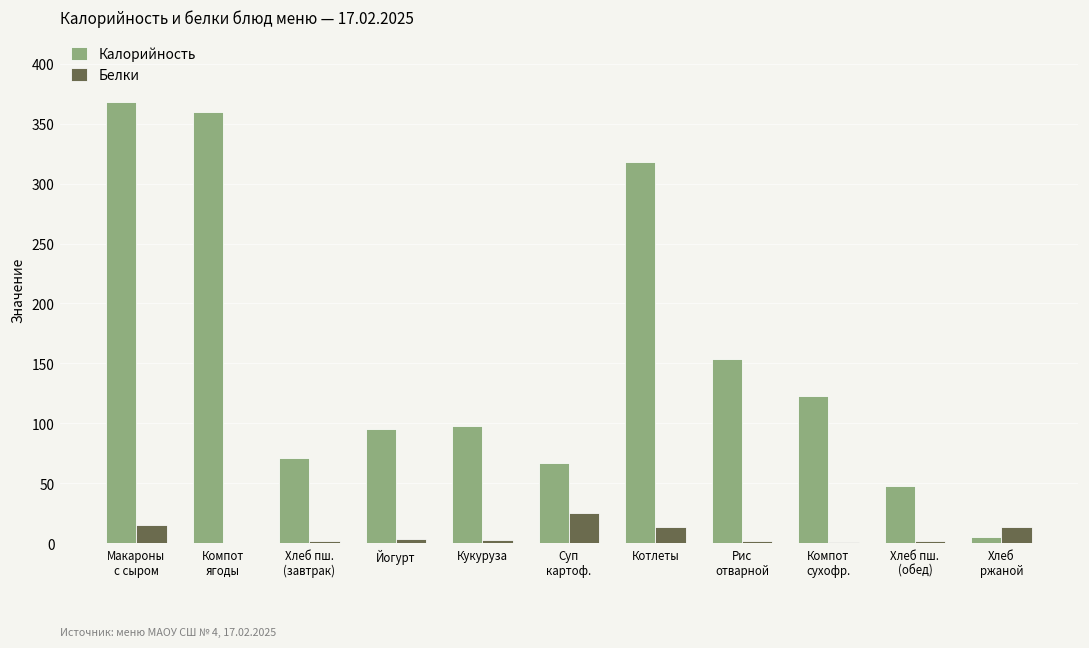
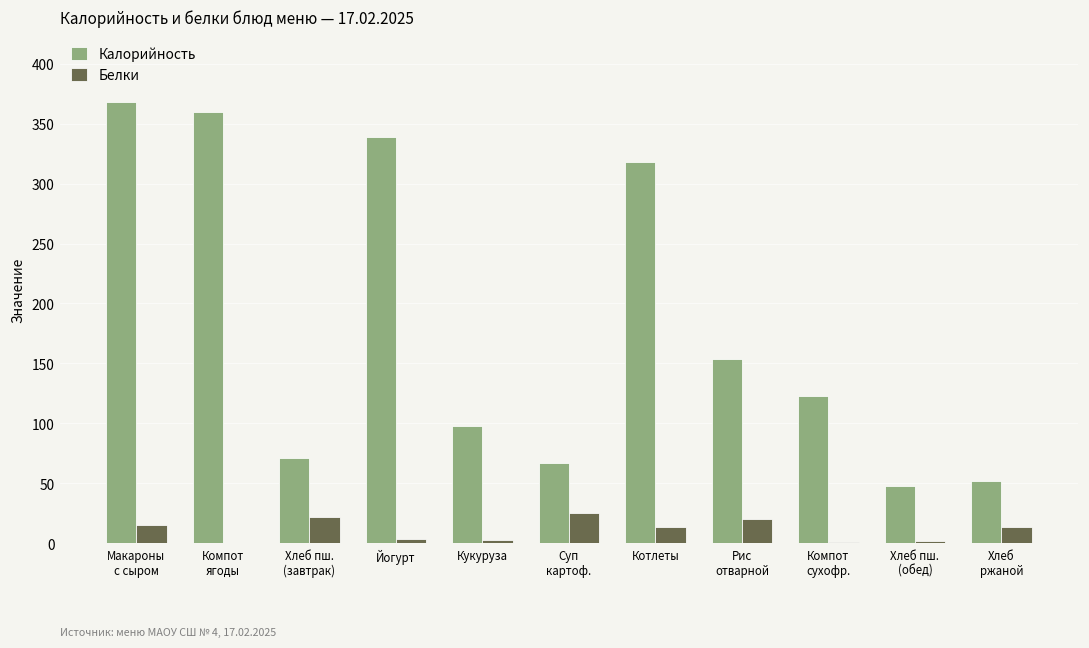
  {
    "Калорийность": {
      "Макароны с сыром": 368,
      "Компот ягоды": 360,
      "Хлеб пш. (завтрак)": 71,
-     "Йогурт": 95,
+     "Йогурт": 339,
      "Кукуруза": 98,
      "Суп картоф.": 67,
      "Котлеты": 318,
      "Рис отварной": 154,
      "Компот сухофр.": 123,
      "Хлеб пш. (обед)": 48,
-     "Хлеб ржаной": 5
+     "Хлеб ржаной": 52
    },
    "Белки": {
      "Макароны с сыром": 15,
      "Компот ягоды": 0,
-     "Хлеб пш. (завтрак)": 2,
+     "Хлеб пш. (завтрак)": 22,
      "Йогурт": 4,
      "Кукуруза": 3,
      "Суп картоф.": 25,
      "Котлеты": 14,
-     "Рис отварной": 2,
+     "Рис отварной": 20,
      "Хлеб ржаной": 14
    }
  }
